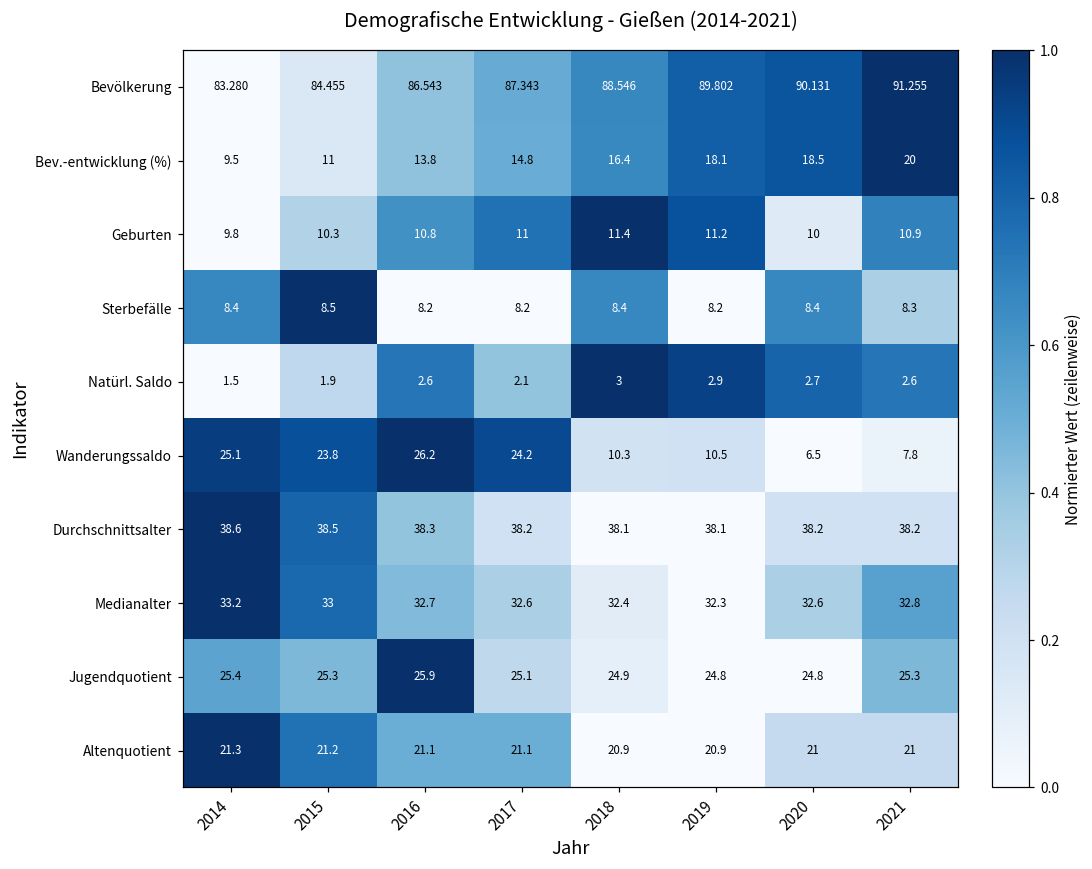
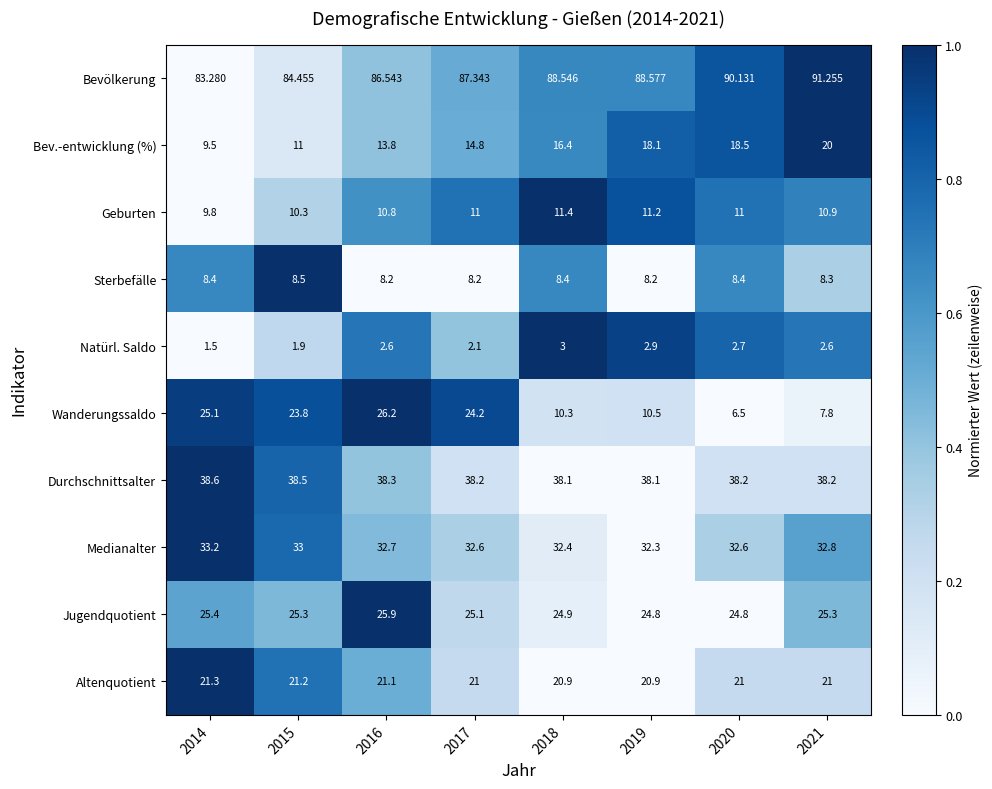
  {
    "Bevölkerung": {
      "2014": 83.280,
      "2015": 84.455,
      "2016": 86.543,
      "2017": 87.343,
      "2018": 88.546,
-     "2019": 89.802,
+     "2019": 88.577,
      "2020": 90.131,
      "2021": 91.255
    },
    "Bev.-entwicklung (%)": {
      "2014": 9.5,
      "2015": 11,
      "2016": 13.8,
      "2017": 14.8,
      "2018": 16.4,
      "2019": 18.1,
      "2020": 18.5,
      "2021": 20
    },
    "Geburten": {
      "2014": 9.8,
      "2015": 10.3,
      "2016": 10.8,
      "2017": 11,
      "2018": 11.4,
      "2019": 11.2,
-     "2020": 10,
+     "2020": 11,
      "2021": 10.9
    },
    "Sterbefälle": {
      "2014": 8.4,
      "2015": 8.5,
      "2016": 8.2,
      "2017": 8.2,
      "2018": 8.4,
      "2019": 8.2,
      "2020": 8.4,
      "2021": 8.3
    },
    "Natürl. Saldo": {
      "2014": 1.5,
      "2015": 1.9,
      "2016": 2.6,
      "2017": 2.1,
      "2018": 3,
      "2019": 2.9,
      "2020": 2.7,
      "2021": 2.6
    },
    "Wanderungssaldo": {
      "2014": 25.1,
      "2015": 23.8,
      "2016": 26.2,
      "2017": 24.2,
      "2018": 10.3,
      "2019": 10.5,
      "2020": 6.5,
      "2021": 7.8
    },
    "Durchschnittsalter": {
      "2014": 38.6,
      "2015": 38.5,
      "2016": 38.3,
      "2017": 38.2,
      "2018": 38.1,
      "2019": 38.1,
      "2020": 38.2,
      "2021": 38.2
    },
    "Medianalter": {
      "2014": 33.2,
      "2015": 33,
      "2016": 32.7,
      "2017": 32.6,
      "2018": 32.4,
      "2019": 32.3,
      "2020": 32.6,
      "2021": 32.8
    },
    "Jugendquotient": {
      "2014": 25.4,
      "2015": 25.3,
      "2016": 25.9,
      "2017": 25.1,
      "2018": 24.9,
      "2019": 24.8,
      "2020": 24.8,
      "2021": 25.3
    },
    "Altenquotient": {
      "2014": 21.3,
      "2015": 21.2,
      "2016": 21.1,
-     "2017": 21.1,
+     "2017": 21,
      "2018": 20.9,
      "2019": 20.9,
      "2020": 21,
      "2021": 21
    }
  }
